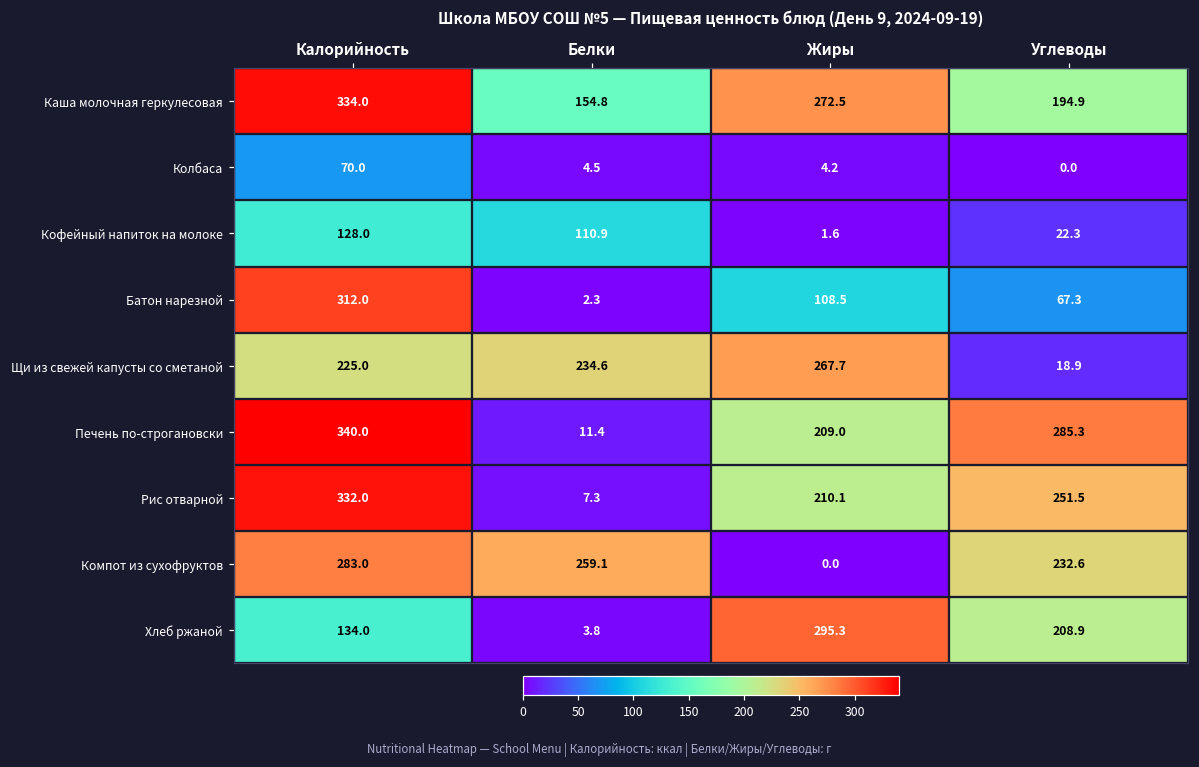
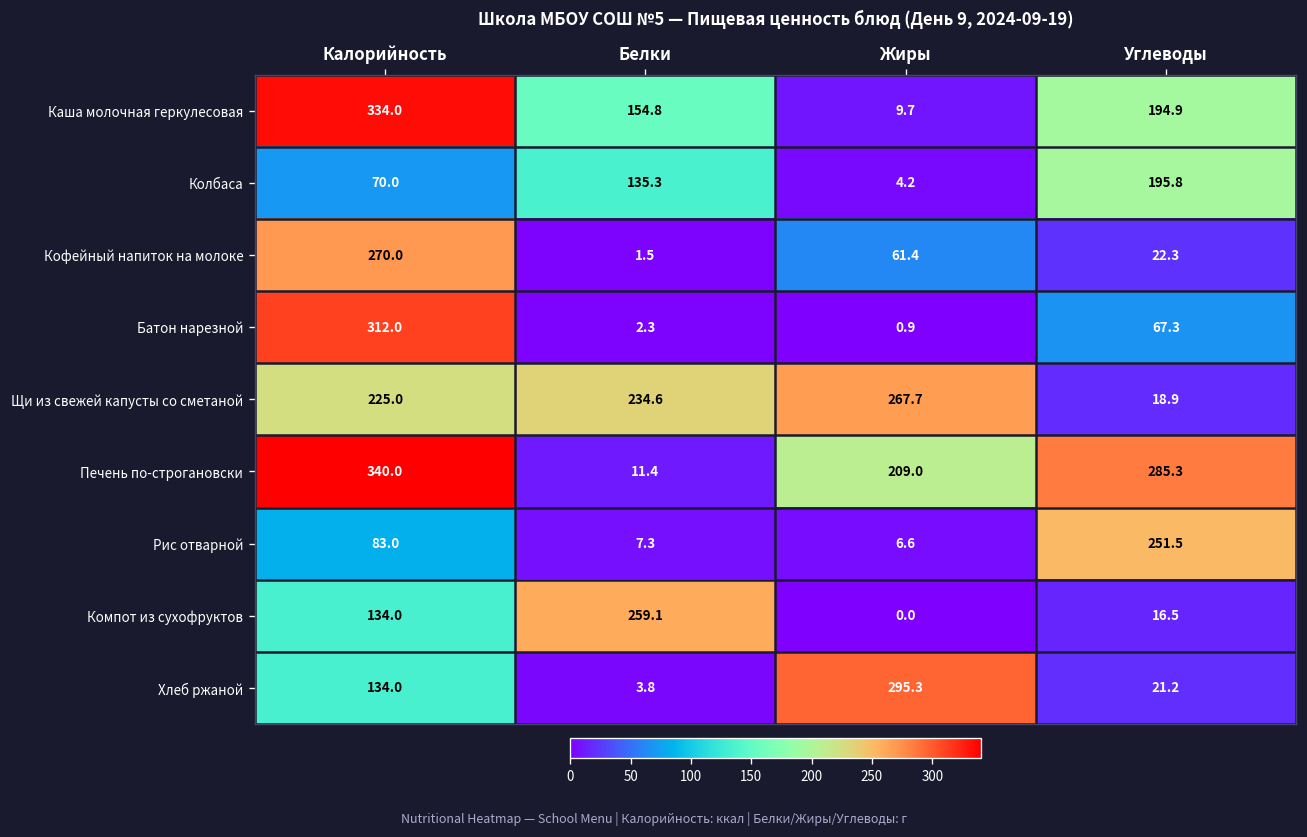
  {
    "Каша молочная геркулесовая": {
      "Калорийность": 334.0,
      "Белки": 154.8,
-     "Жиры": 272.5,
+     "Жиры": 9.7,
      "Углеводы": 194.9
    },
    "Колбаса": {
      "Калорийность": 70.0,
-     "Белки": 4.5,
+     "Белки": 135.3,
      "Жиры": 4.2,
-     "Углеводы": 0.0
+     "Углеводы": 195.8
    },
    "Кофейный напиток на молоке": {
-     "Калорийность": 128.0,
-     "Белки": 110.9,
-     "Жиры": 1.6,
+     "Калорийность": 270.0,
+     "Белки": 1.5,
+     "Жиры": 61.4,
      "Углеводы": 22.3
    },
    "Батон нарезной": {
      "Калорийность": 312.0,
      "Белки": 2.3,
-     "Жиры": 108.5,
+     "Жиры": 0.9,
      "Углеводы": 67.3
    },
    "Щи из свежей капусты со сметаной": {
      "Калорийность": 225.0,
      "Белки": 234.6,
      "Жиры": 267.7,
      "Углеводы": 18.9
    },
    "Печень по-строгановски": {
      "Калорийность": 340.0,
      "Белки": 11.4,
      "Жиры": 209.0,
      "Углеводы": 285.3
    },
    "Рис отварной": {
-     "Калорийность": 332.0,
+     "Калорийность": 83.0,
      "Белки": 7.3,
-     "Жиры": 210.1,
+     "Жиры": 6.6,
      "Углеводы": 251.5
    },
    "Компот из сухофруктов": {
-     "Калорийность": 283.0,
+     "Калорийность": 134.0,
      "Белки": 259.1,
      "Жиры": 0.0,
-     "Углеводы": 232.6
+     "Углеводы": 16.5
    },
    "Хлеб ржаной": {
      "Калорийность": 134.0,
      "Белки": 3.8,
      "Жиры": 295.3,
-     "Углеводы": 208.9
+     "Углеводы": 21.2
    }
  }
